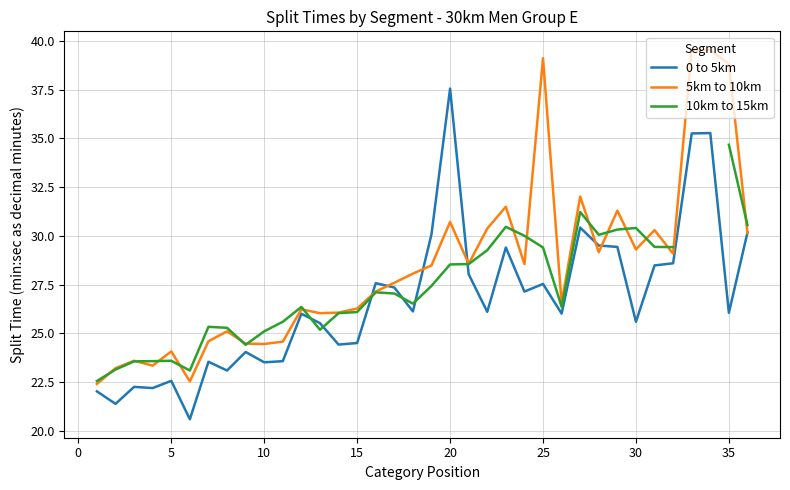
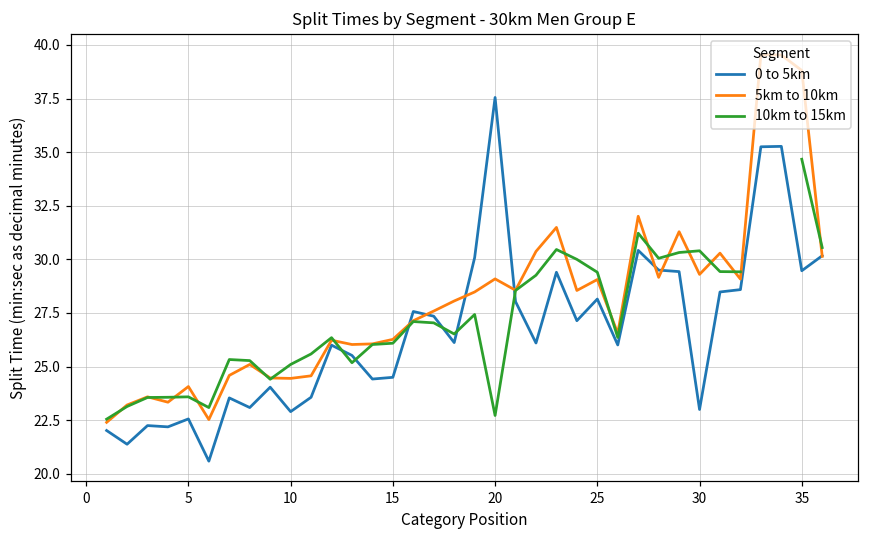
  {
    "0 to 5km": {
      "5": 22.6,
-     "10": 23.5,
+     "10": 22.9,
      "15": 24.5,
      "20": 37.6,
-     "25": 27.5,
-     "30": 25.6,
-     "35": 26.1
+     "25": 28.2,
+     "30": 23.0,
+     "35": 29.5
    },
    "5km to 10km": {
      "5": 24.1,
      "10": 24.5,
      "15": 26.3,
-     "20": 30.7,
-     "25": 39.1,
+     "20": 29.1,
+     "25": 29.1,
      "30": 29.3
    },
    "10km to 15km": {
      "5": 23.6,
      "10": 25.1,
      "15": 26.1,
-     "20": 28.5,
+     "20": 22.7,
      "25": 29.4,
      "30": 30.4,
      "35": 34.7
    }
  }
